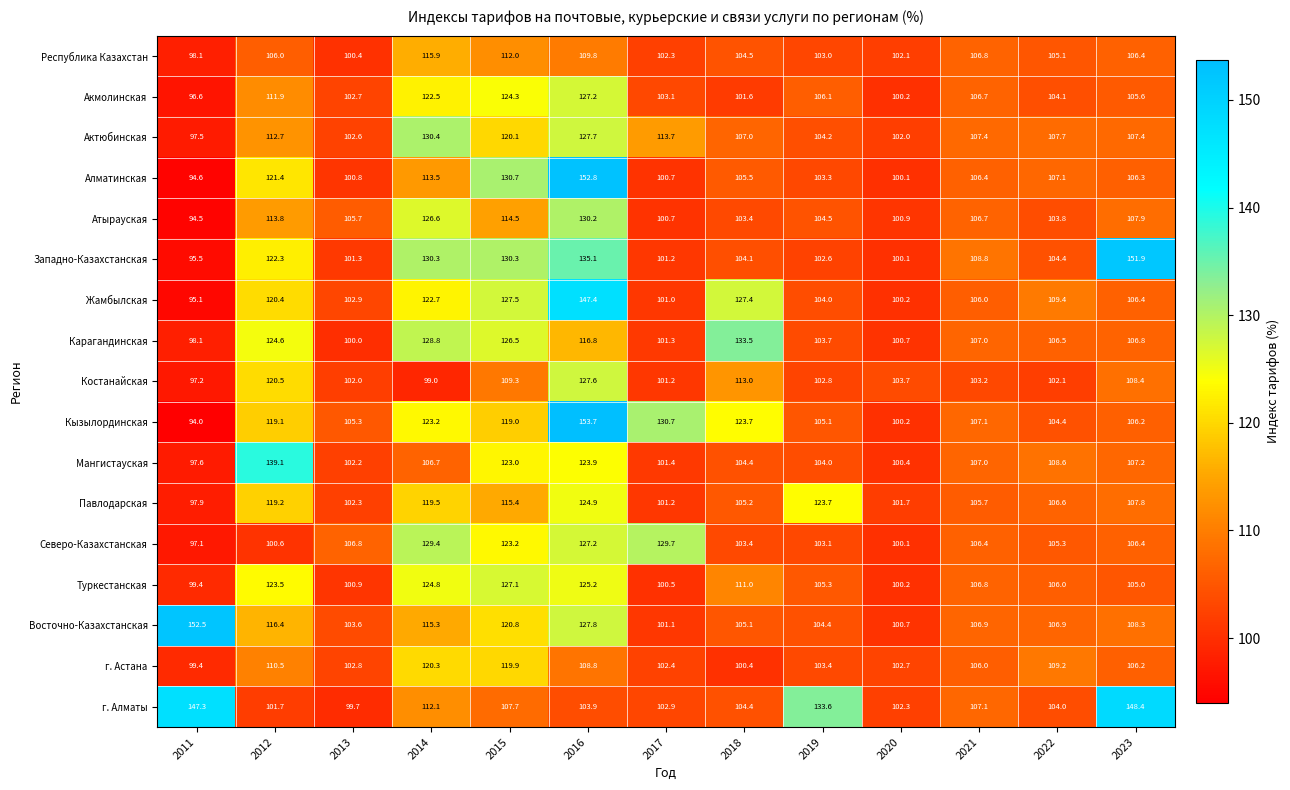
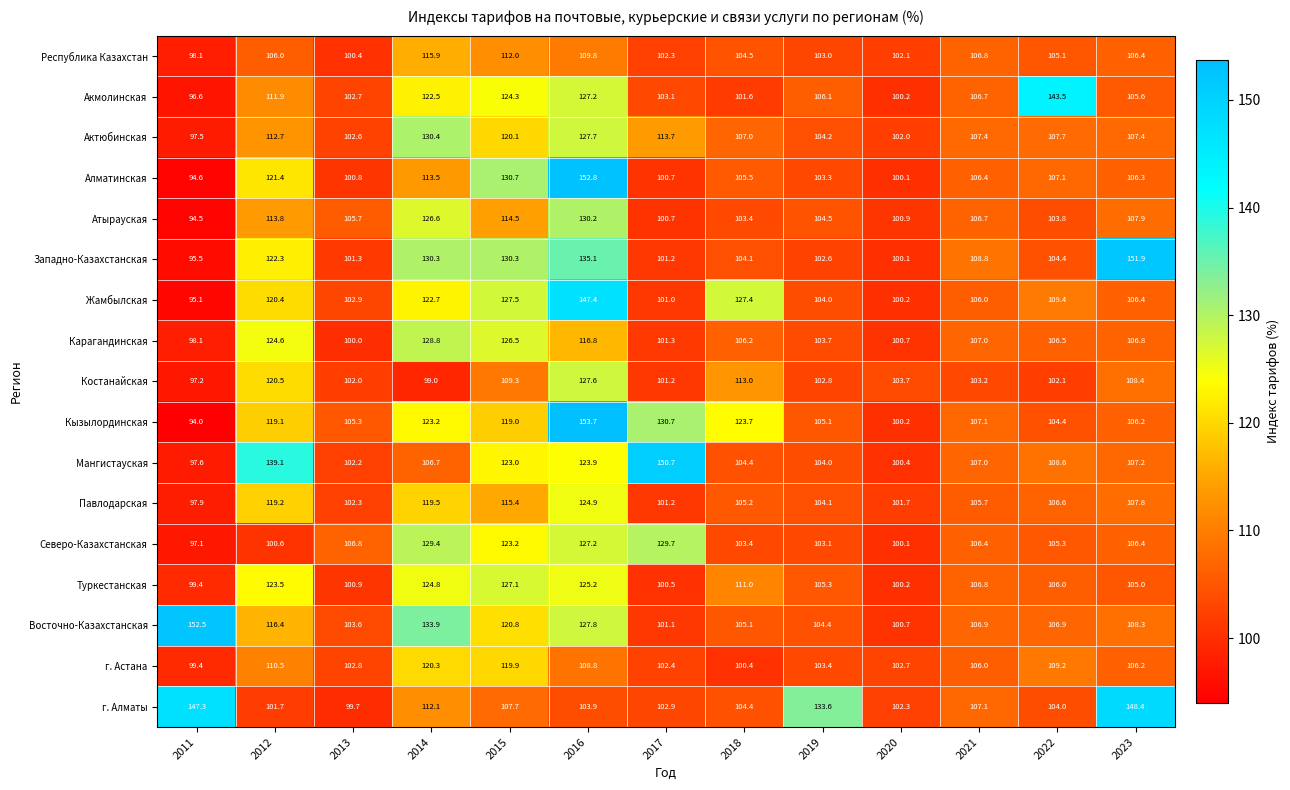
  {
    "Акмолинская": {
      "2011": 96.6,
      "2012": 111.9,
      "2013": 102.7,
      "2014": 122.5,
      "2015": 124.3,
      "2016": 127.2,
      "2017": 103.1,
      "2018": 101.6,
      "2019": 106.1,
      "2020": 100.2,
      "2021": 106.7,
-     "2022": 104.1,
+     "2022": 143.5,
      "2023": 105.6
    },
    "Карагандинская": {
      "2011": 98.1,
      "2012": 124.6,
      "2013": 100.0,
      "2014": 128.8,
      "2015": 126.5,
      "2016": 116.8,
      "2017": 101.3,
-     "2018": 133.5,
+     "2018": 106.2,
      "2019": 103.7,
      "2020": 100.7,
      "2021": 107.0,
      "2022": 106.5,
      "2023": 106.8
    },
    "Мангистауская": {
      "2011": 97.6,
      "2012": 139.1,
      "2013": 102.2,
      "2014": 106.7,
      "2015": 123.0,
      "2016": 123.9,
-     "2017": 101.4,
+     "2017": 150.7,
      "2018": 104.4,
      "2019": 104.0,
      "2020": 100.4,
      "2021": 107.0,
      "2022": 108.6,
      "2023": 107.2
    },
    "Павлодарская": {
      "2011": 97.9,
      "2012": 119.2,
      "2013": 102.3,
      "2014": 119.5,
      "2015": 115.4,
      "2016": 124.9,
      "2017": 101.2,
      "2018": 105.2,
-     "2019": 123.7,
+     "2019": 104.1,
      "2020": 101.7,
      "2021": 105.7,
      "2022": 106.6,
      "2023": 107.8
    },
    "Восточно-Казахстанская": {
      "2011": 152.5,
      "2012": 116.4,
      "2013": 103.6,
-     "2014": 115.3,
+     "2014": 133.9,
      "2015": 120.8,
      "2016": 127.8,
      "2017": 101.1,
      "2018": 105.1,
      "2019": 104.4,
      "2020": 100.7,
      "2021": 106.9,
      "2022": 106.9,
      "2023": 108.3
    }
  }
